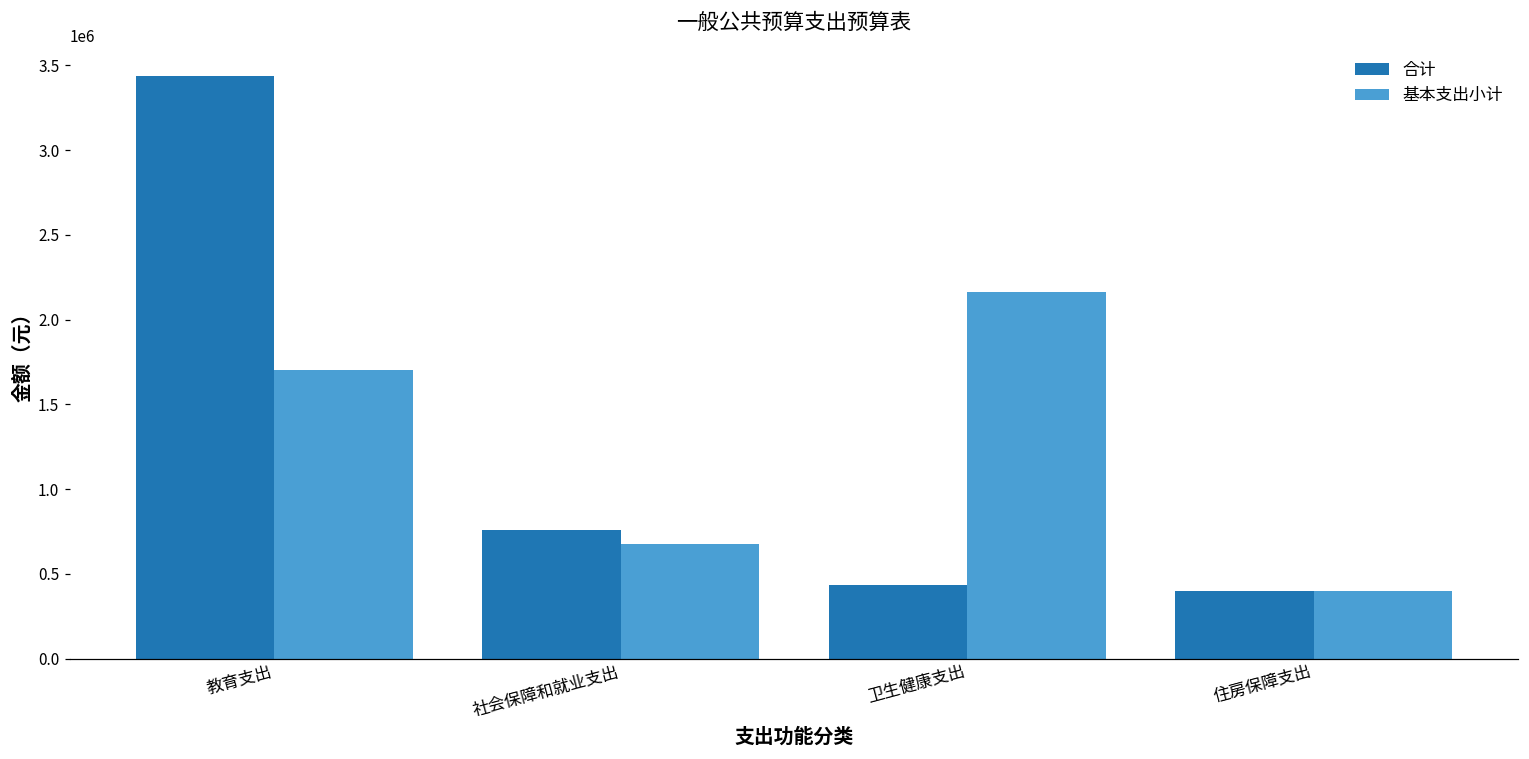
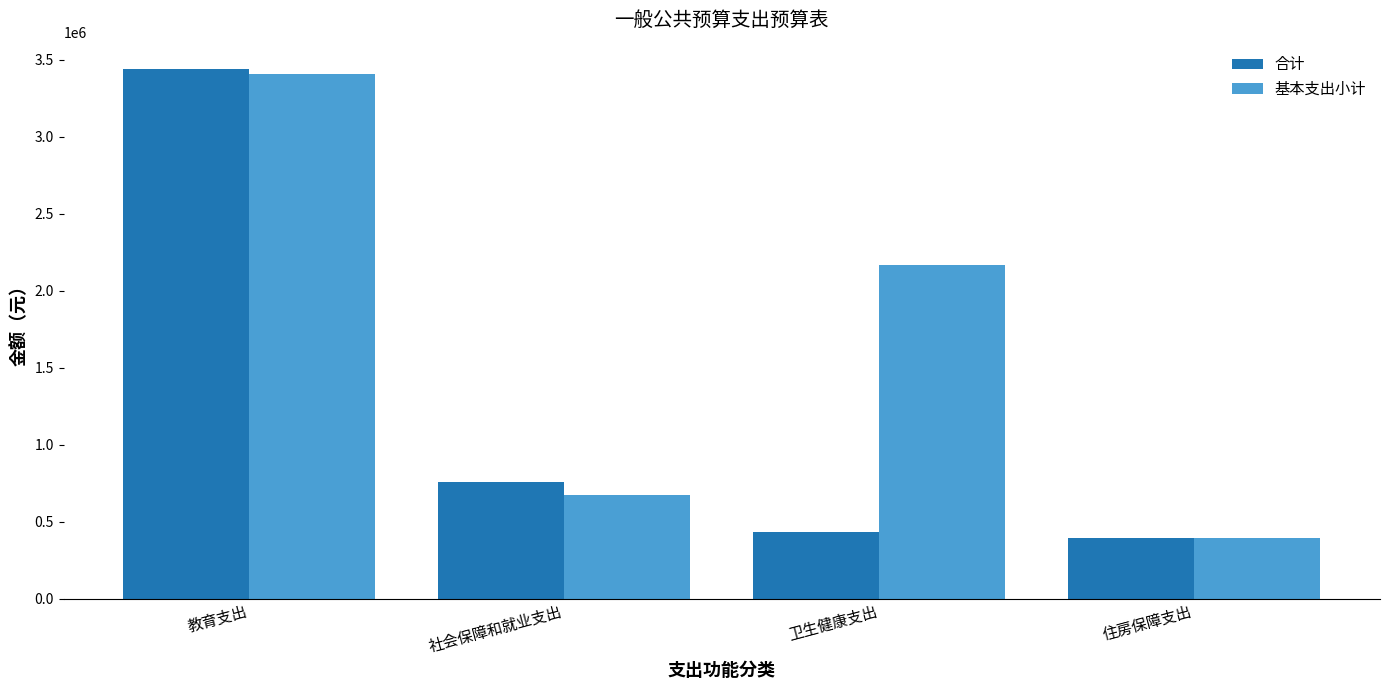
  {
    "合计": {
      "教育支出": 3440000,
      "社会保障和就业支出": 760000,
      "卫生健康支出": 430000,
      "住房保障支出": 400000
    },
    "基本支出小计": {
-     "教育支出": 1710000,
+     "教育支出": 3400000,
      "社会保障和就业支出": 680000,
      "卫生健康支出": 2160000,
      "住房保障支出": 400000
    }
  }
